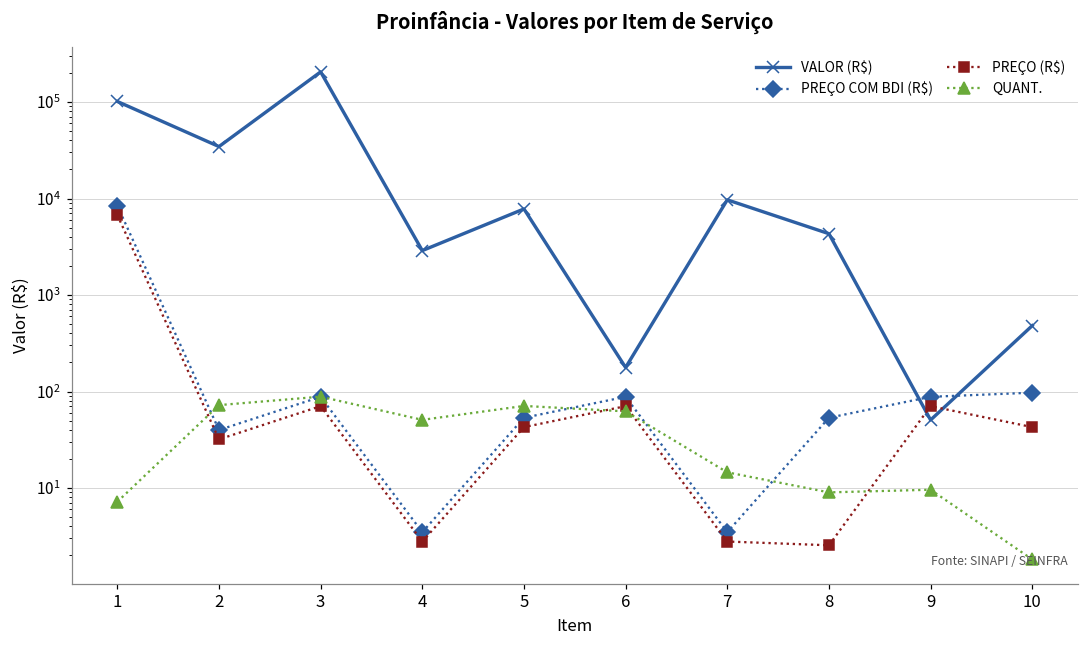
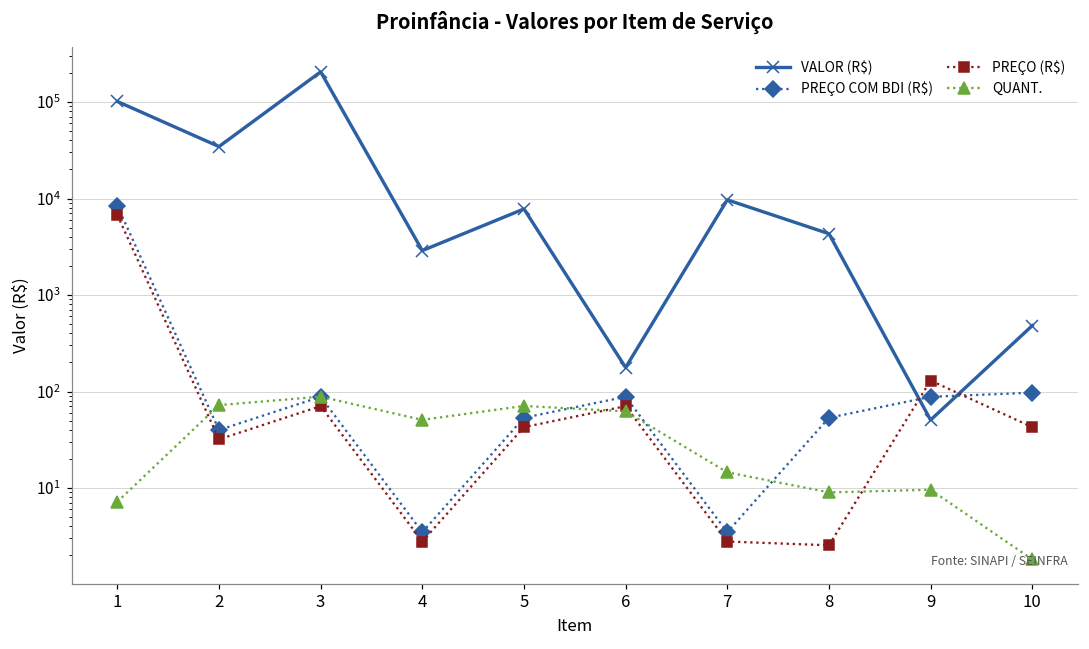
  {
    "PREÇO (R$)": {
      "1": 7000,
      "2": 32,
      "3": 70,
      "4": 2.8,
      "5": 40,
      "6": 70,
      "7": 2.8,
      "8": 2.6,
-     "9": 70,
+     "9": 130,
      "10": 40
    },
    "QUANT.": {
      "1": 7,
      "2": 70,
      "4": 50,
      "5": 70,
      "6": 60,
      "7": 15,
      "8": 9,
      "9": 10,
      "10": 1.8
    }
  }
